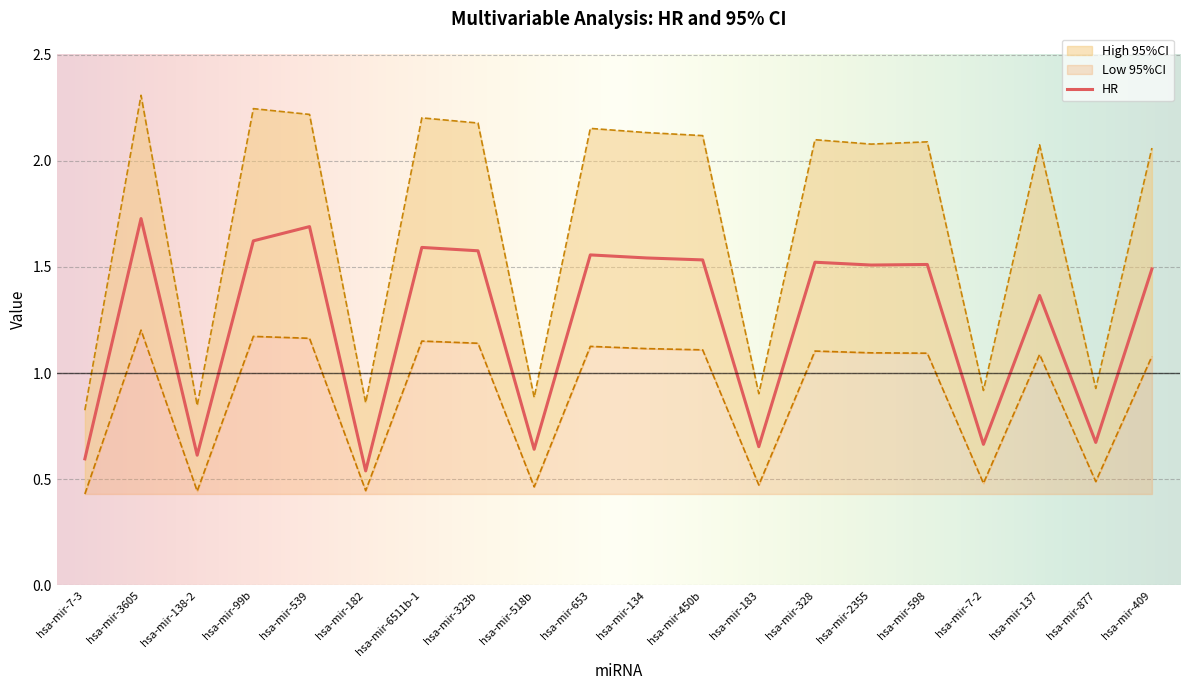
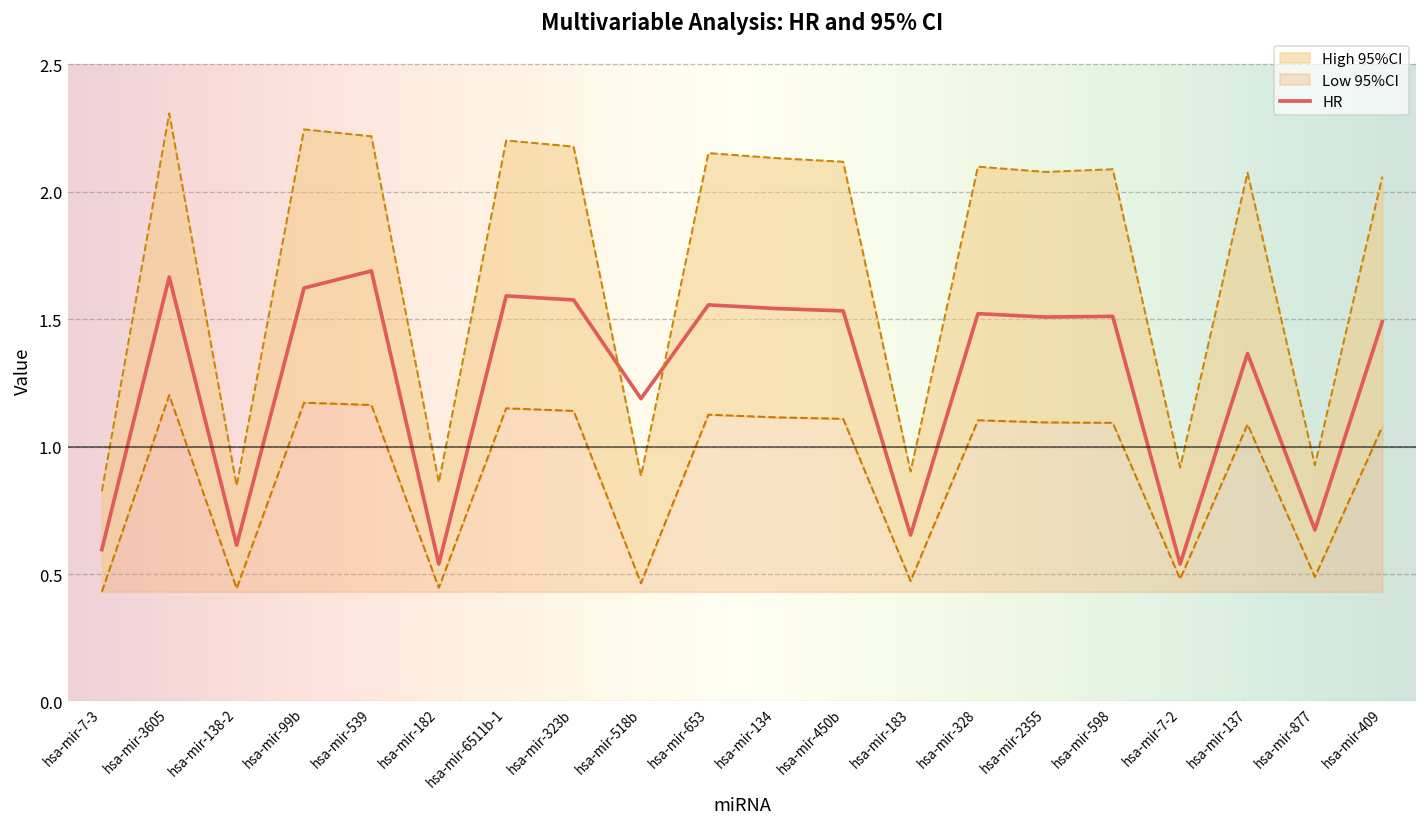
  {
    "HR": {
      "hsa-mir-7-3": 0.60,
-     "hsa-mir-3605": 1.73,
+     "hsa-mir-3605": 1.67,
      "hsa-mir-138-2": 0.61,
      "hsa-mir-99b": 1.62,
      "hsa-mir-539": 1.69,
      "hsa-mir-182": 0.54,
      "hsa-mir-6511b-1": 1.59,
      "hsa-mir-323b": 1.58,
-     "hsa-mir-518b": 0.64,
+     "hsa-mir-518b": 1.19,
      "hsa-mir-653": 1.56,
      "hsa-mir-134": 1.54,
      "hsa-mir-450b": 1.53,
      "hsa-mir-183": 0.65,
      "hsa-mir-328": 1.52,
      "hsa-mir-2355": 1.51,
      "hsa-mir-598": 1.51,
-     "hsa-mir-7-2": 0.66,
+     "hsa-mir-7-2": 0.54,
      "hsa-mir-137": 1.37,
      "hsa-mir-877": 0.67,
      "hsa-mir-409": 1.49
    }
  }
